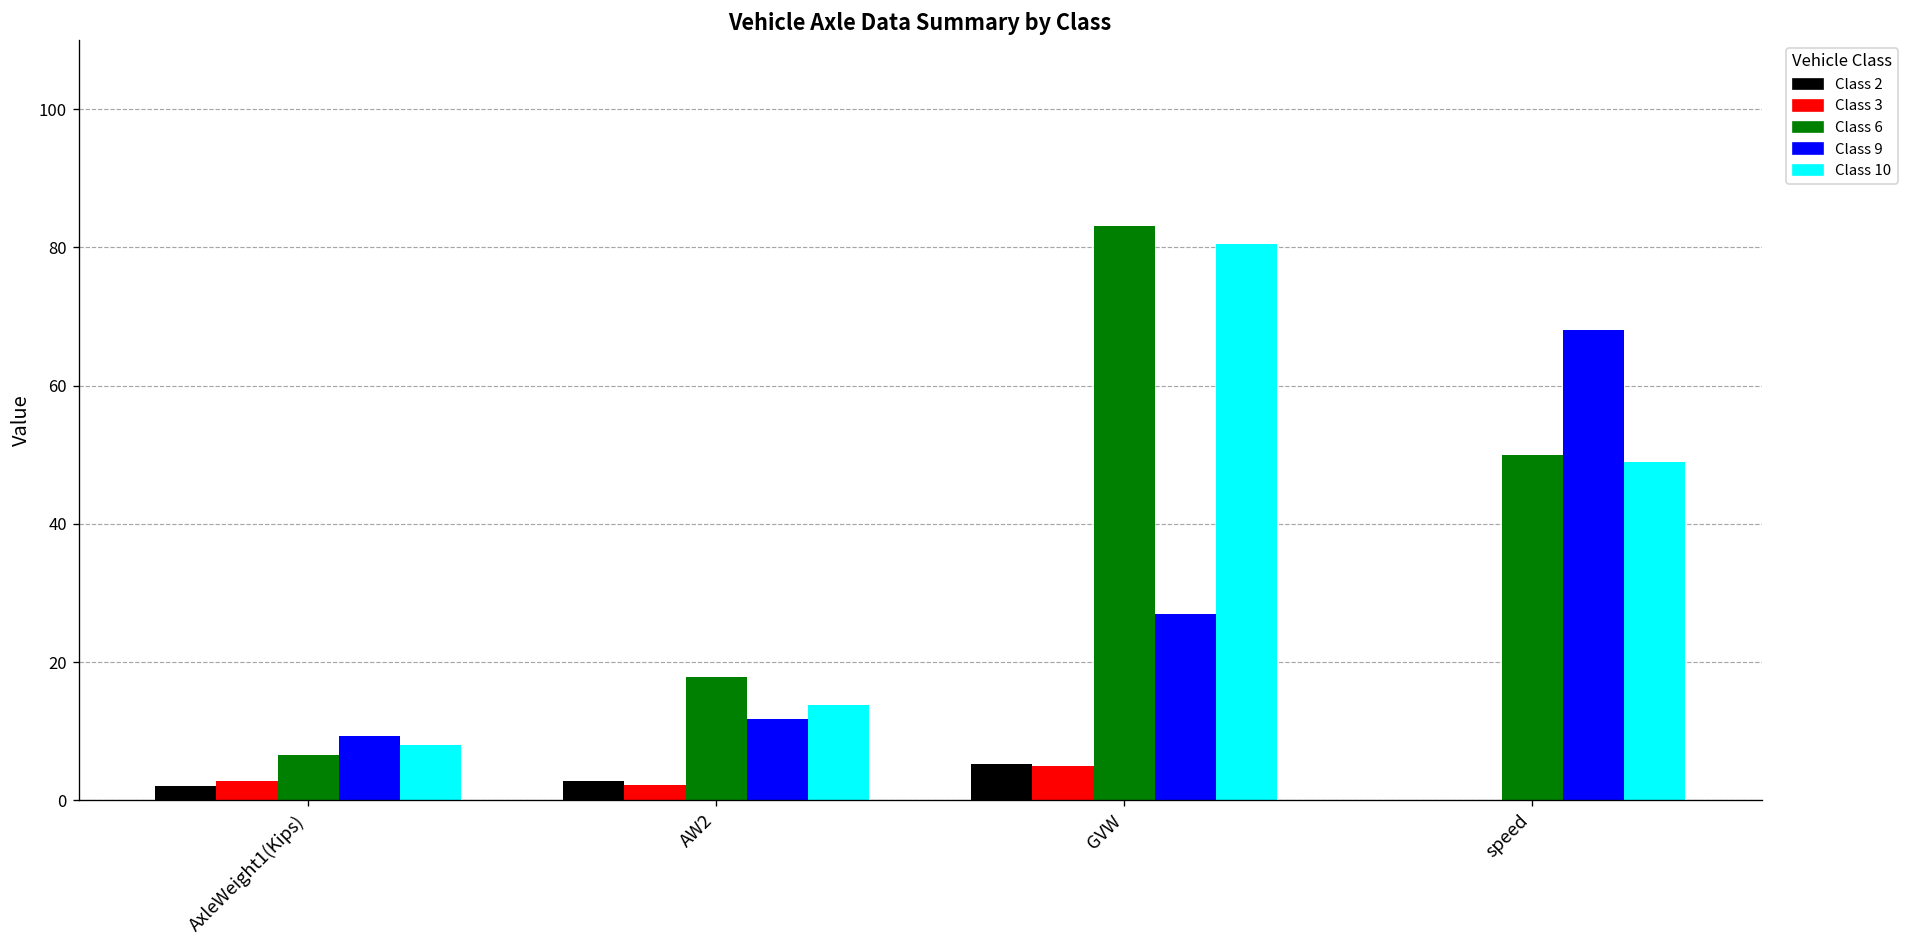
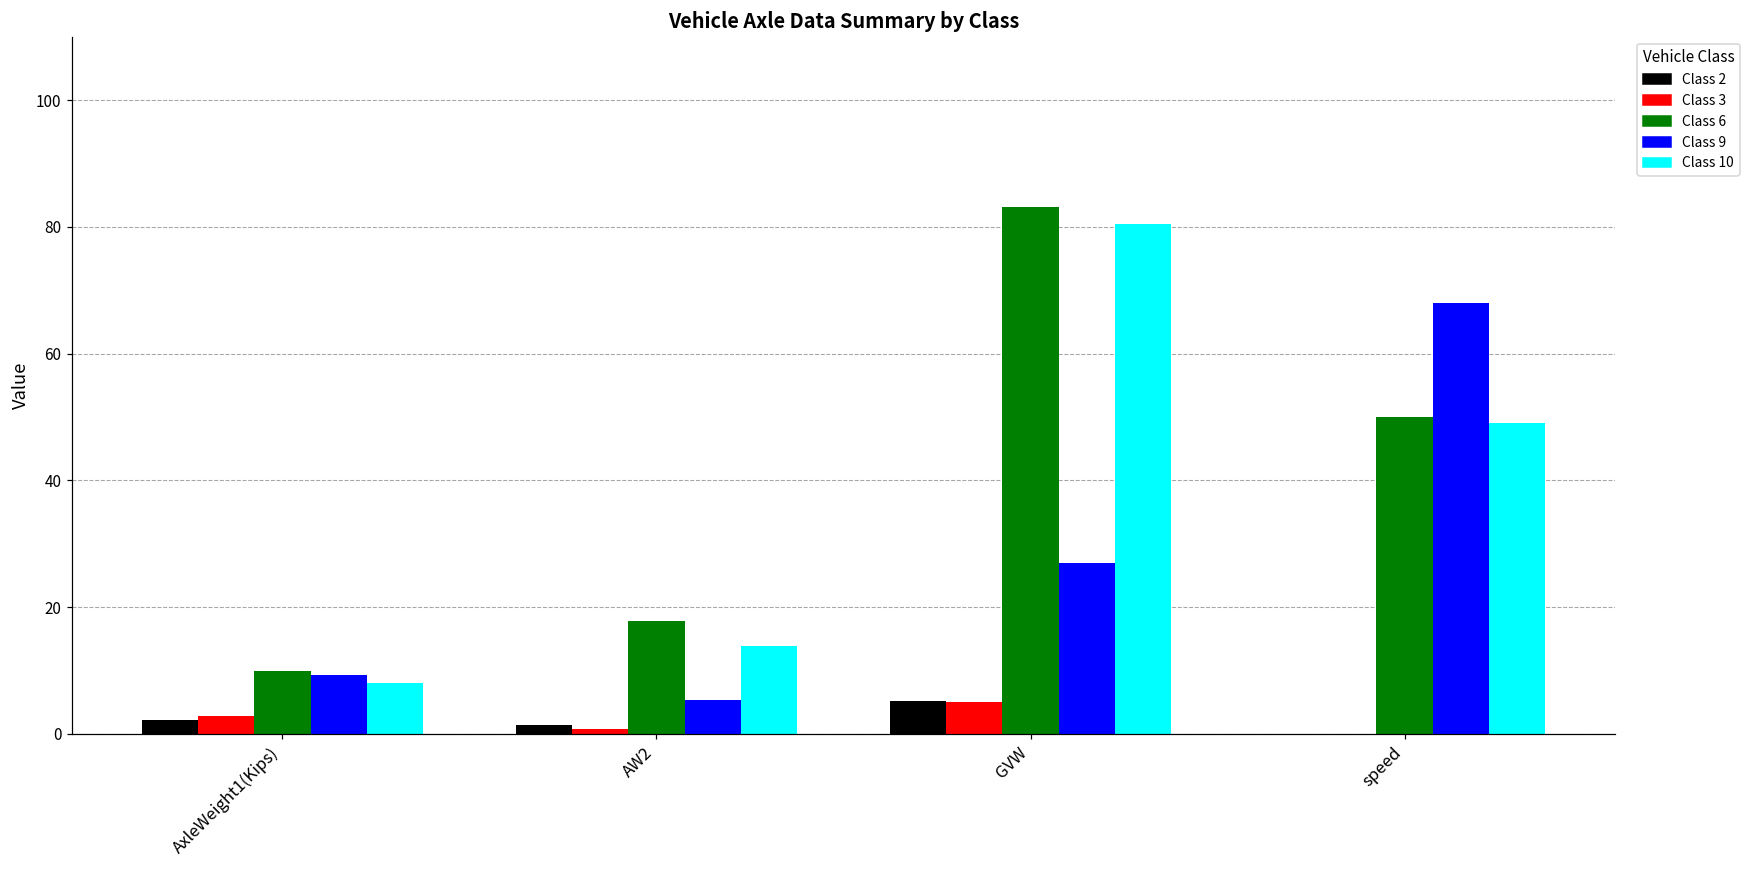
  {
    "Class 2": {
      "AxleWeight1(Kips)": 2,
-     "AW2": 3,
+     "AW2": 1,
      "GVW": 5,
      "speed": 0
    },
    "Class 3": {
      "AxleWeight1(Kips)": 3,
-     "AW2": 2,
+     "AW2": 1,
      "GVW": 5,
      "speed": 0
    },
    "Class 6": {
-     "AxleWeight1(Kips)": 7,
+     "AxleWeight1(Kips)": 10,
      "AW2": 18,
      "GVW": 83,
      "speed": 50
    },
    "Class 9": {
      "AxleWeight1(Kips)": 9,
-     "AW2": 12,
+     "AW2": 5,
      "GVW": 27,
      "speed": 68
    },
    "Class 10": {
      "AxleWeight1(Kips)": 8,
      "AW2": 14,
      "GVW": 80,
      "speed": 49
    }
  }
